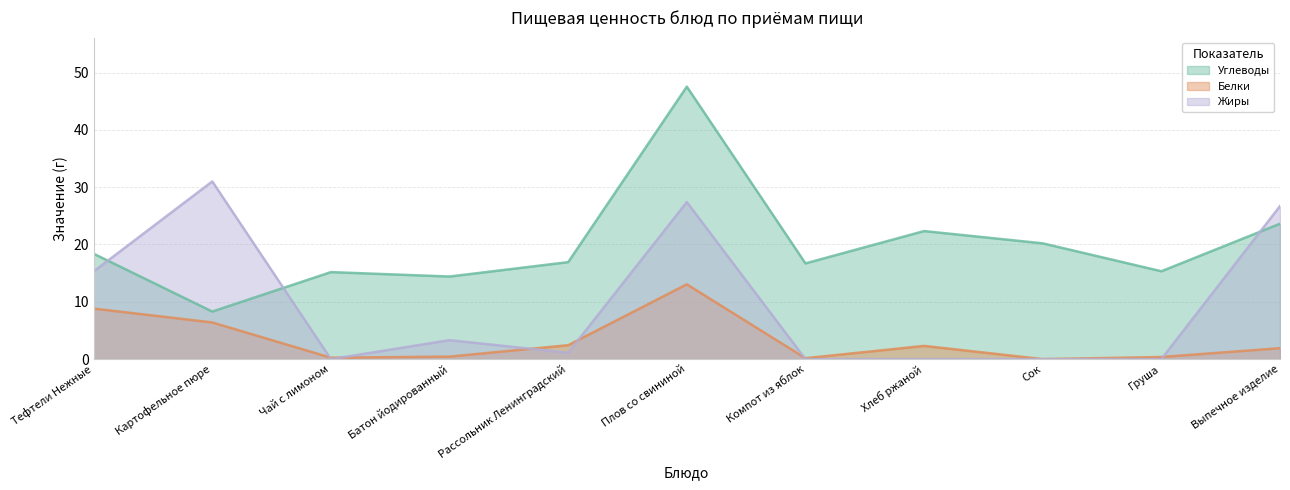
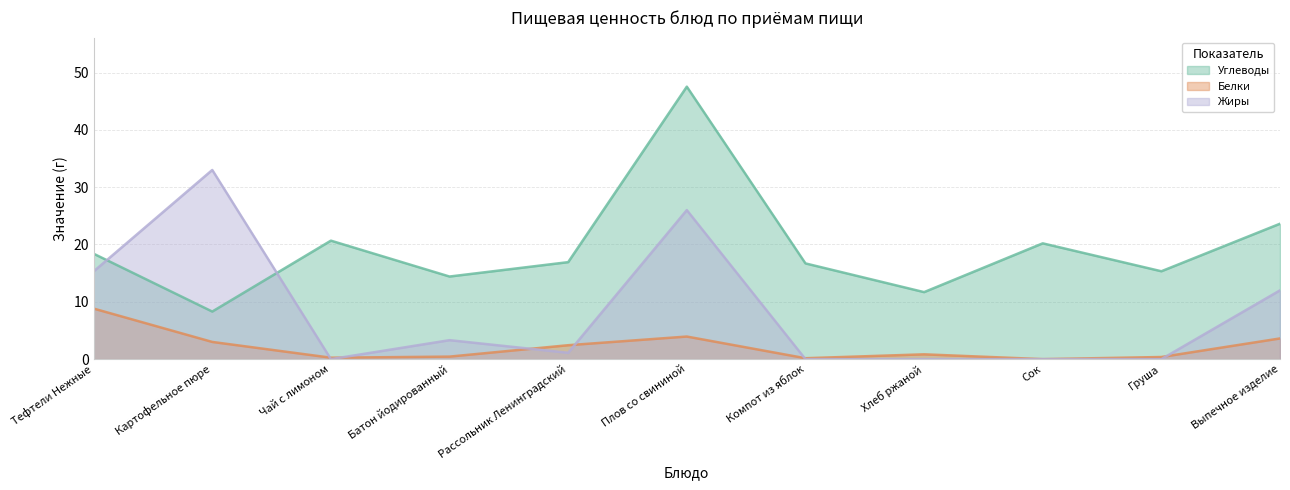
  {
    "Углеводы": {
      "Тефтели Нежные": 18,
      "Картофельное пюре": 8,
-     "Чай с лимоном": 15,
+     "Чай с лимоном": 21,
      "Батон йодированный": 14,
      "Рассольник Ленинградский": 17,
      "Плов со свининой": 48,
      "Компот из яблок": 17,
-     "Хлеб ржаной": 22,
+     "Хлеб ржаной": 12,
      "Сок": 20,
      "Груша": 15,
      "Выпечное изделие": 24
    },
    "Белки": {
      "Тефтели Нежные": 9,
-     "Картофельное пюре": 6,
+     "Картофельное пюре": 3,
      "Батон йодированный": 0,
      "Рассольник Ленинградский": 2,
-     "Плов со свининой": 13,
-     "Хлеб ржаной": 2,
-     "Выпечное изделие": 2
+     "Плов со свининой": 4,
+     "Хлеб ржаной": 1,
+     "Выпечное изделие": 4
    },
    "Жиры": {
      "Тефтели Нежные": 15,
-     "Картофельное пюре": 31,
+     "Картофельное пюре": 33,
      "Батон йодированный": 3,
      "Рассольник Ленинградский": 1,
-     "Плов со свининой": 27,
+     "Плов со свининой": 26,
      "Хлеб ржаной": 0,
-     "Выпечное изделие": 27
+     "Выпечное изделие": 12
    }
  }
